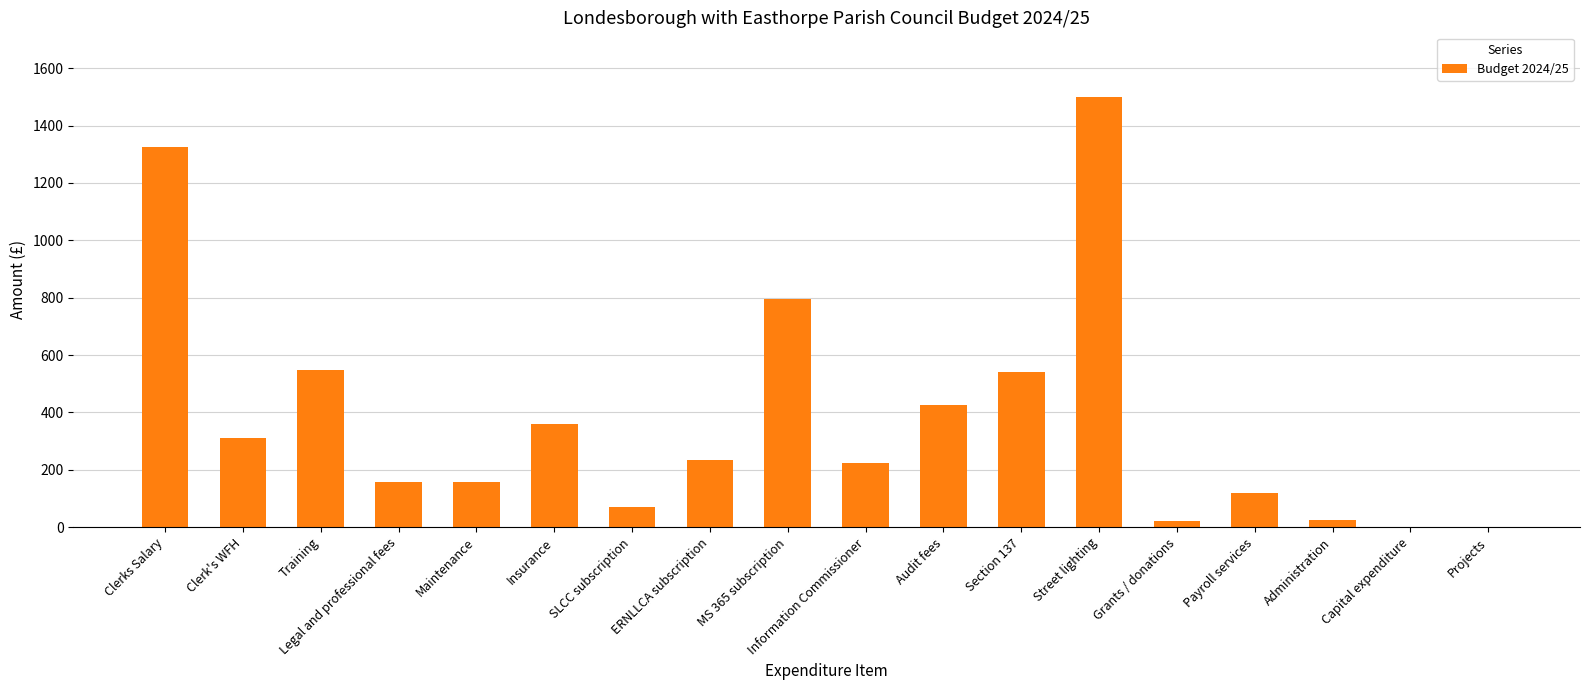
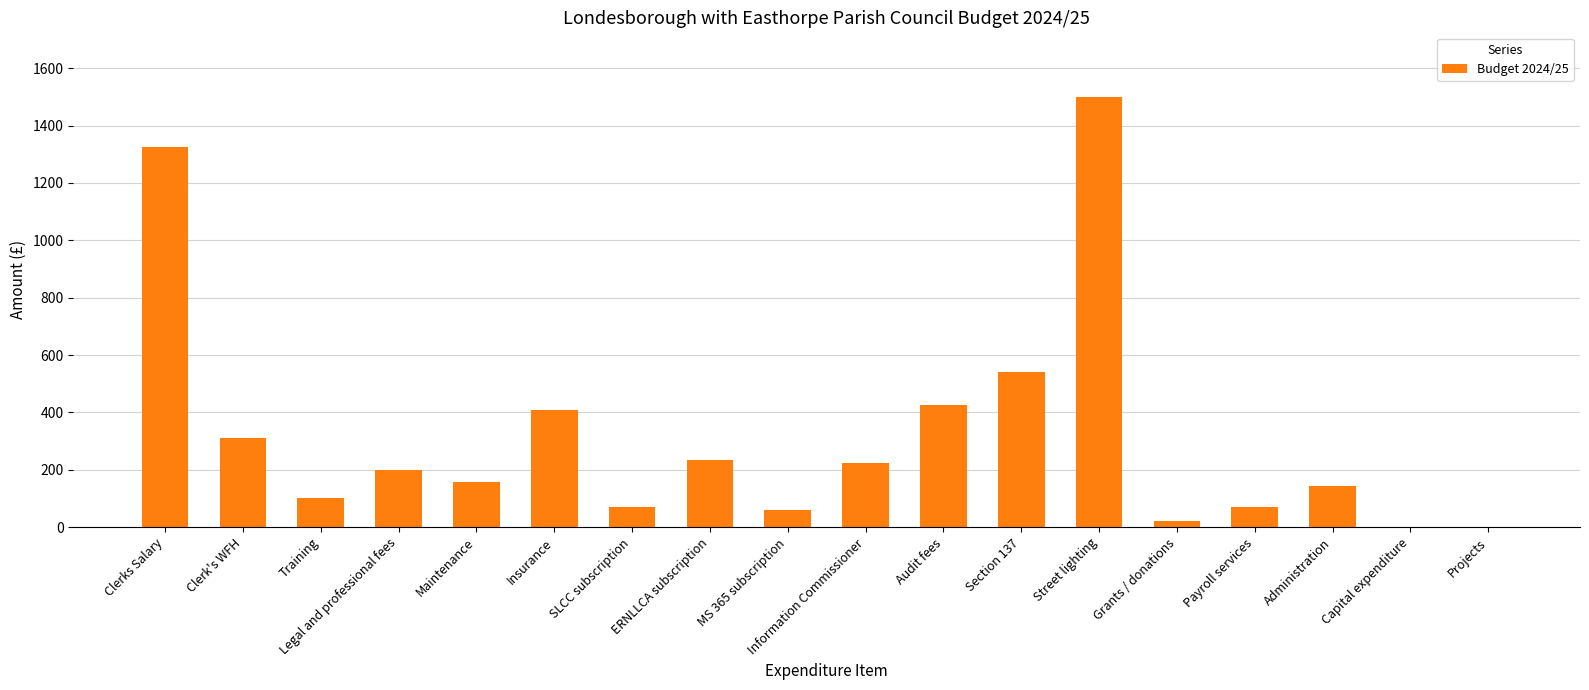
  {
    "Clerks Salary": 1320,
    "Clerk's WFH": 310,
-   "Training": 550,
-   "Legal and professional fees": 160,
+   "Training": 100,
+   "Legal and professional fees": 200,
    "Maintenance": 160,
-   "Insurance": 360,
+   "Insurance": 410,
    "SLCC subscription": 70,
    "ERNLLCA subscription": 230,
-   "MS 365 subscription": 790,
+   "MS 365 subscription": 60,
    "Information Commissioner": 220,
    "Audit fees": 430,
    "Section 137": 540,
    "Street lighting": 1500,
    "Grants / donations": 20,
-   "Payroll services": 120,
-   "Administration": 30,
+   "Payroll services": 70,
+   "Administration": 140,
    "Capital expenditure": 0,
    "Projects": 0
  }
